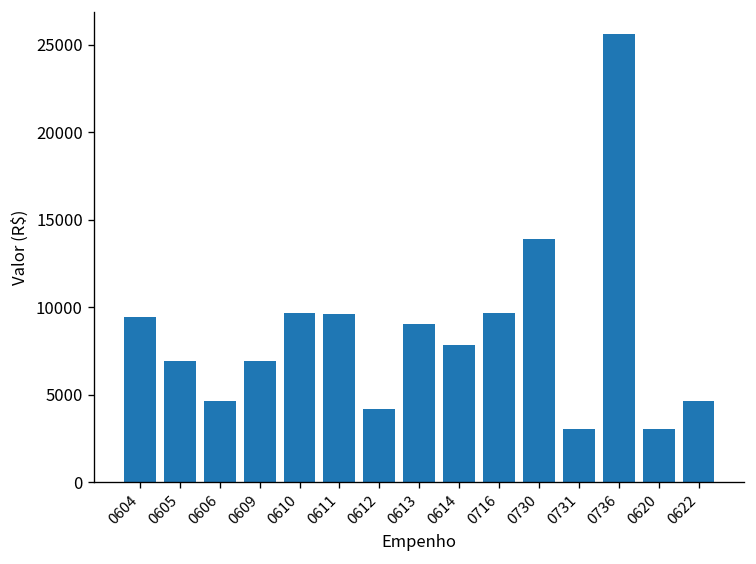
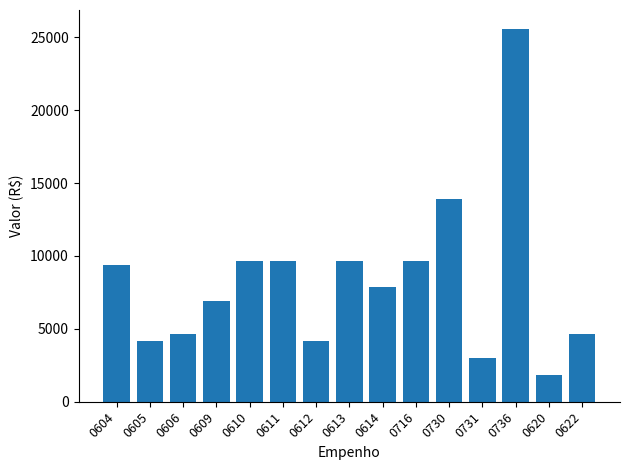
  {
    "0604": 9400,
-   "0605": 6900,
+   "0605": 4200,
    "0606": 4600,
    "0609": 6900,
    "0610": 9600,
    "0611": 9600,
    "0612": 4200,
-   "0613": 9000,
+   "0613": 9600,
    "0614": 7900,
    "0716": 9600,
    "0730": 13900,
    "0731": 3000,
    "0736": 25600,
-   "0620": 3000,
+   "0620": 1900,
    "0622": 4600
  }
